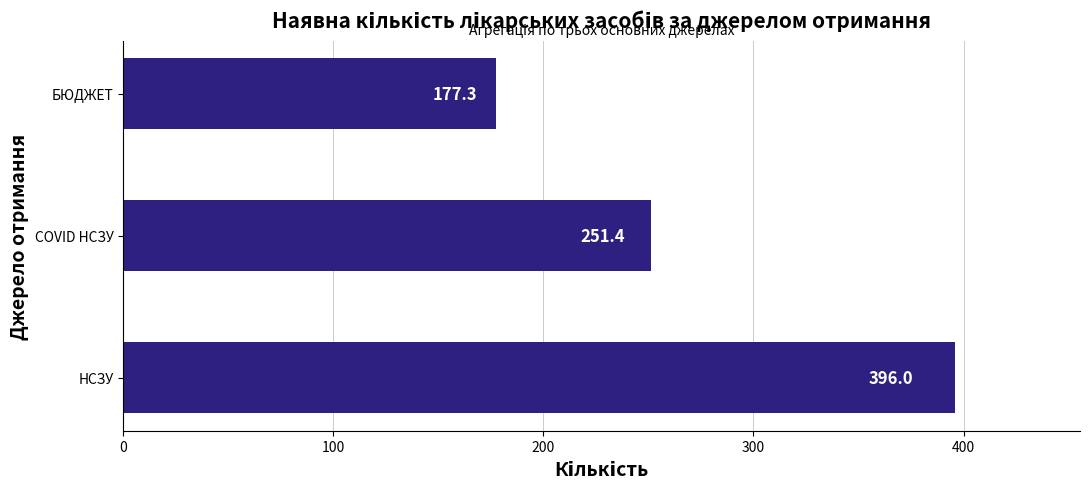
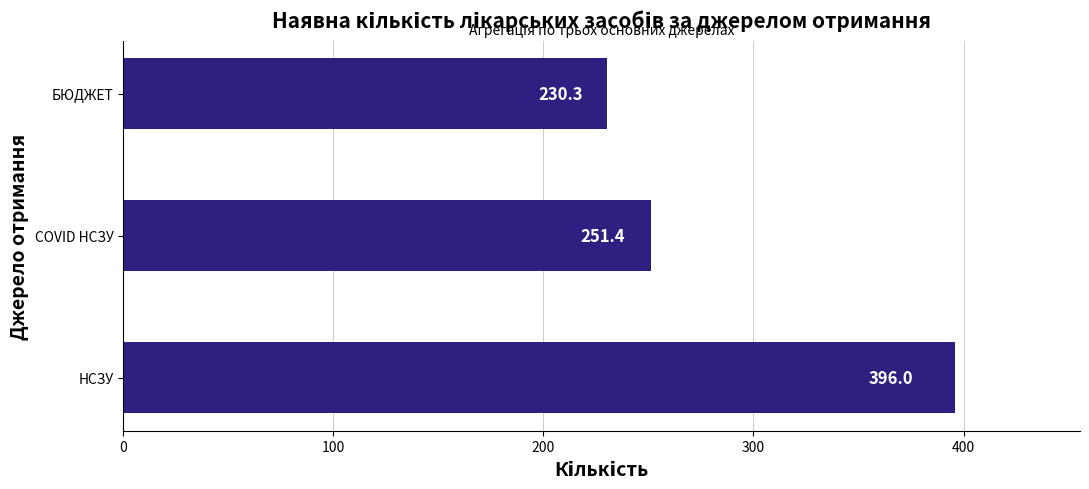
  {
-   "БЮДЖЕТ": 177.3,
+   "БЮДЖЕТ": 230.3,
    "COVID НСЗУ": 251.4,
    "НСЗУ": 396.0
  }
